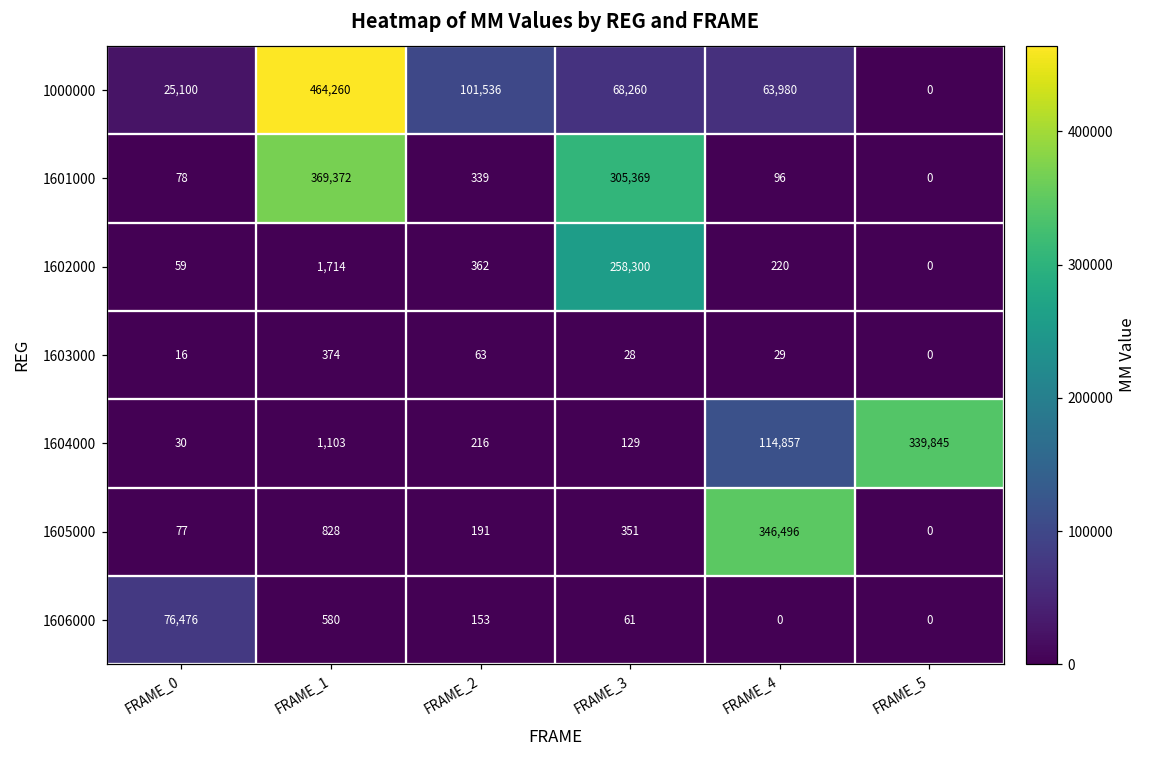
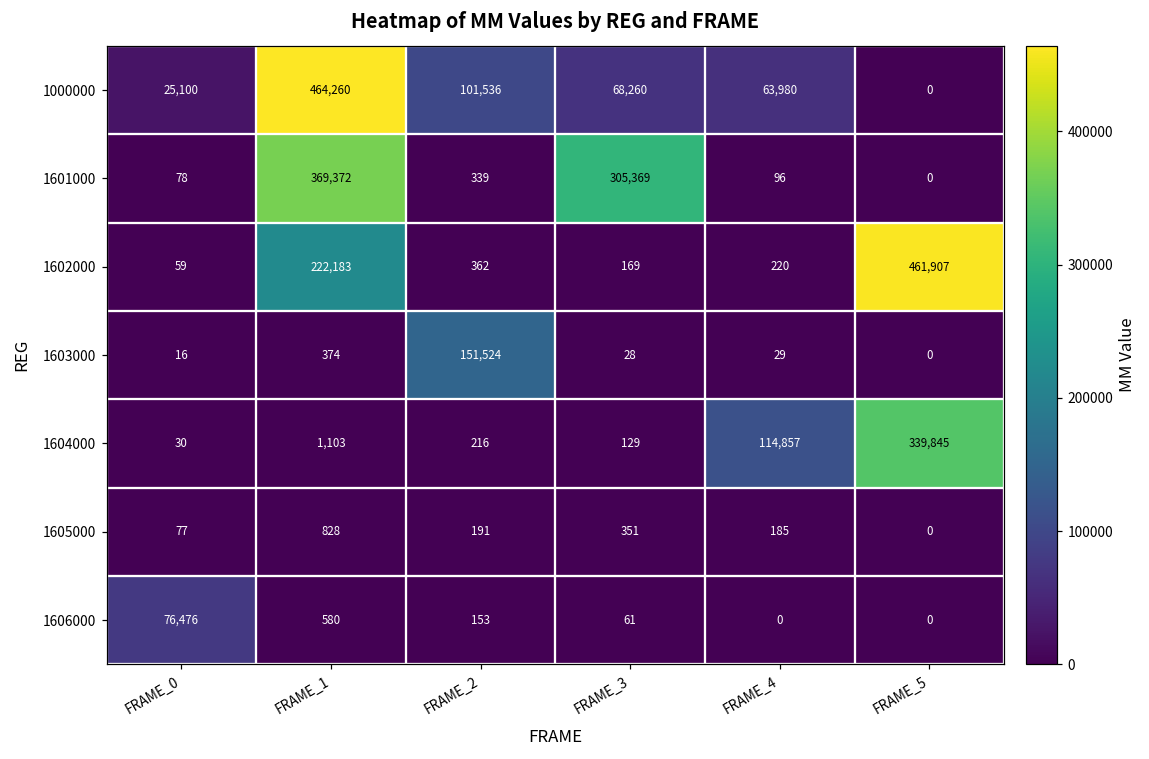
  {
    "1000000": {
      "FRAME_0": "25,100",
      "FRAME_1": "464,260",
      "FRAME_2": "101,536",
      "FRAME_3": "68,260",
      "FRAME_4": "63,980",
      "FRAME_5": "0"
    },
    "1601000": {
      "FRAME_0": "78",
      "FRAME_1": "369,372",
      "FRAME_2": "339",
      "FRAME_3": "305,369",
      "FRAME_4": "96",
      "FRAME_5": "0"
    },
    "1602000": {
      "FRAME_0": "59",
-     "FRAME_1": "1,714",
+     "FRAME_1": "222,183",
      "FRAME_2": "362",
-     "FRAME_3": "258,300",
+     "FRAME_3": "169",
      "FRAME_4": "220",
-     "FRAME_5": "0"
+     "FRAME_5": "461,907"
    },
    "1603000": {
      "FRAME_0": "16",
      "FRAME_1": "374",
-     "FRAME_2": "63",
+     "FRAME_2": "151,524",
      "FRAME_3": "28",
      "FRAME_4": "29",
      "FRAME_5": "0"
    },
    "1604000": {
      "FRAME_0": "30",
      "FRAME_1": "1,103",
      "FRAME_2": "216",
      "FRAME_3": "129",
      "FRAME_4": "114,857",
      "FRAME_5": "339,845"
    },
    "1605000": {
      "FRAME_0": "77",
      "FRAME_1": "828",
      "FRAME_2": "191",
      "FRAME_3": "351",
-     "FRAME_4": "346,496",
+     "FRAME_4": "185",
      "FRAME_5": "0"
    },
    "1606000": {
      "FRAME_0": "76,476",
      "FRAME_1": "580",
      "FRAME_2": "153",
      "FRAME_3": "61",
      "FRAME_4": "0",
      "FRAME_5": "0"
    }
  }
